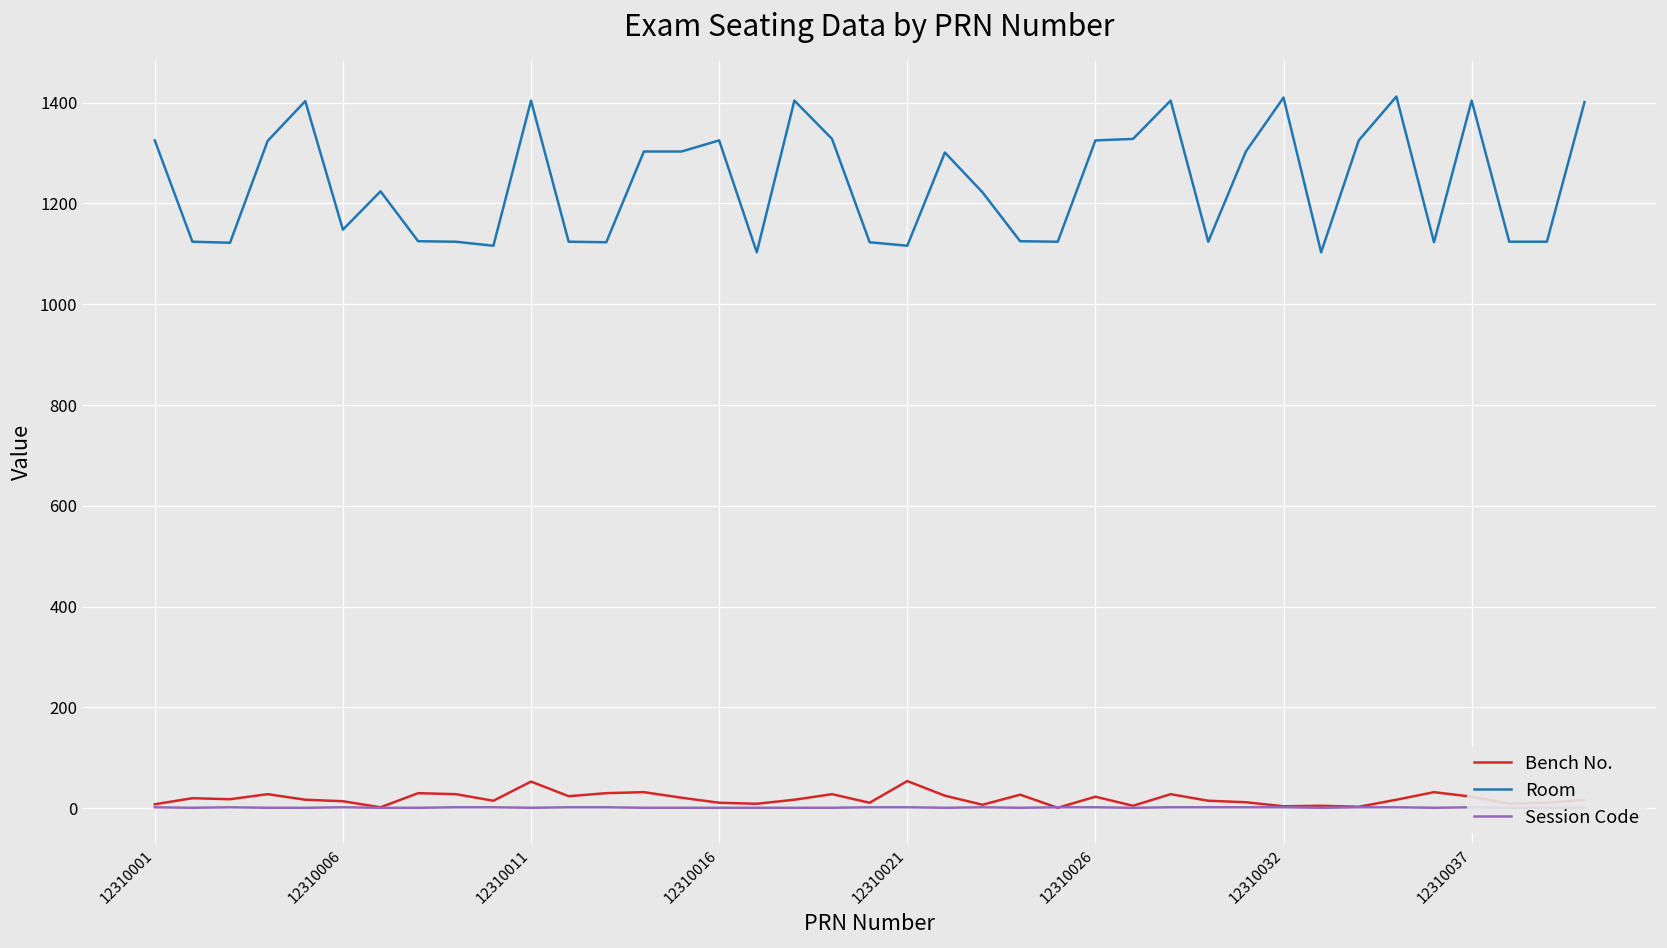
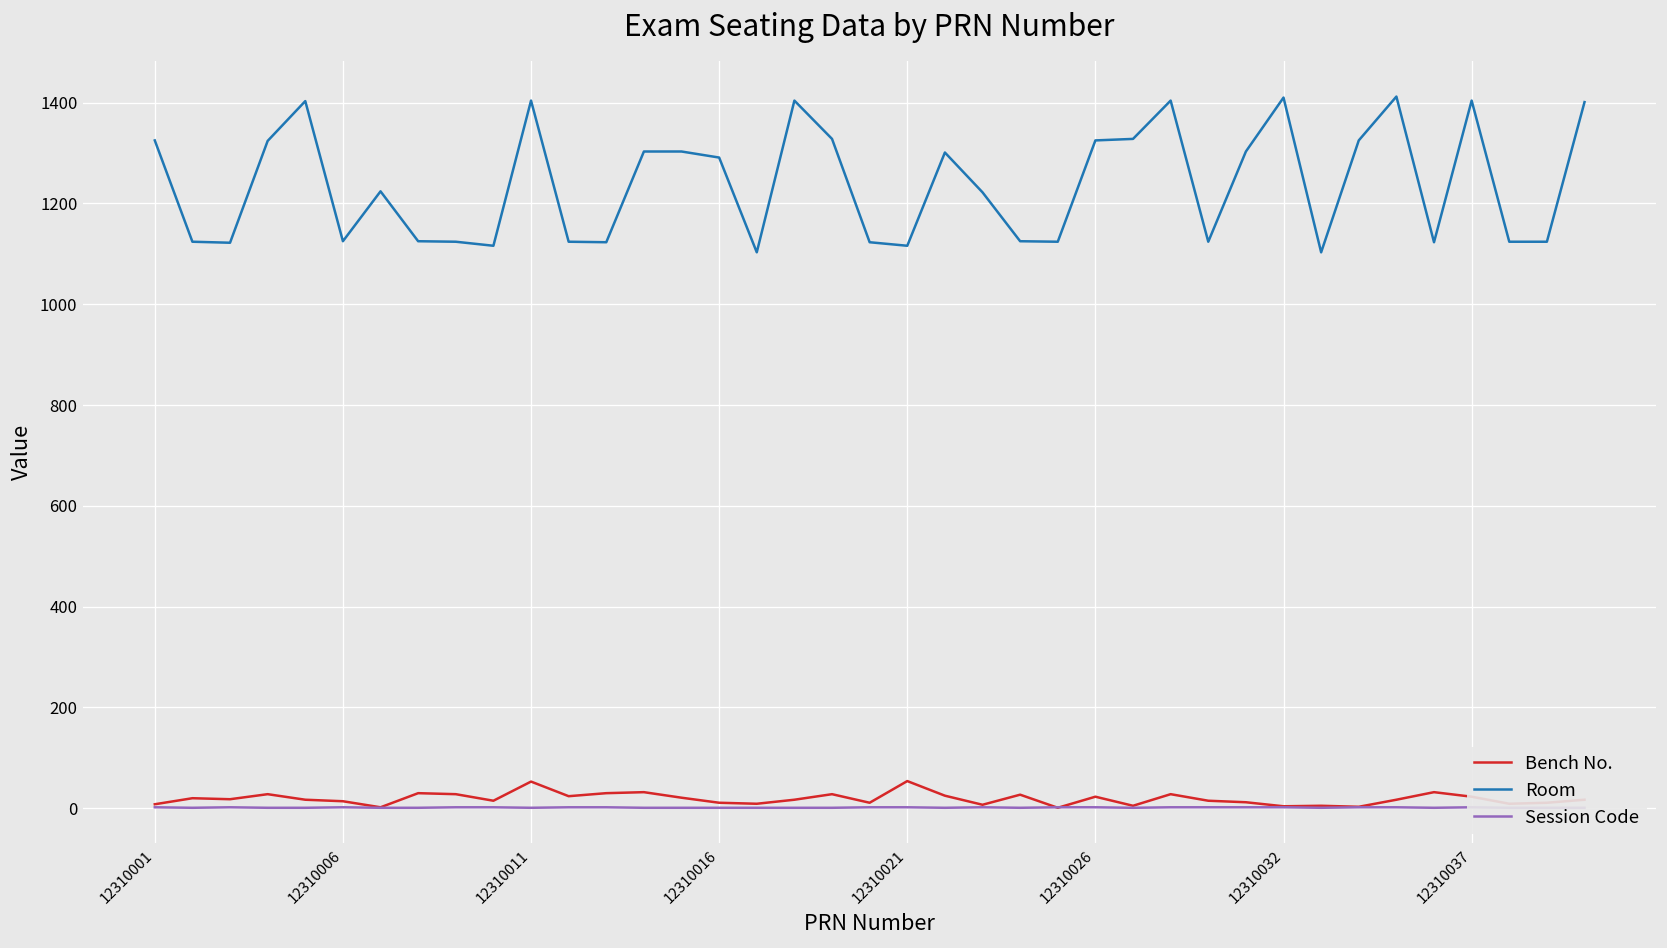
  {
    "Bench No.": {
      "12310006": 10,
      "12310011": 50,
      "12310016": 10,
      "12310021": 50,
      "12310026": 20
    },
    "Room": {
      "12310001": 1330,
-     "12310006": 1150,
+     "12310006": 1130,
      "12310011": 1400,
-     "12310016": 1330,
+     "12310016": 1290,
      "12310021": 1120,
      "12310026": 1330,
      "12310032": 1410,
      "12310037": 1400
    },
    "Session Code": {
      "12310006": 0,
      "12310011": 0,
      "12310016": 0,
      "12310021": 0,
      "12310026": 0
    }
  }
